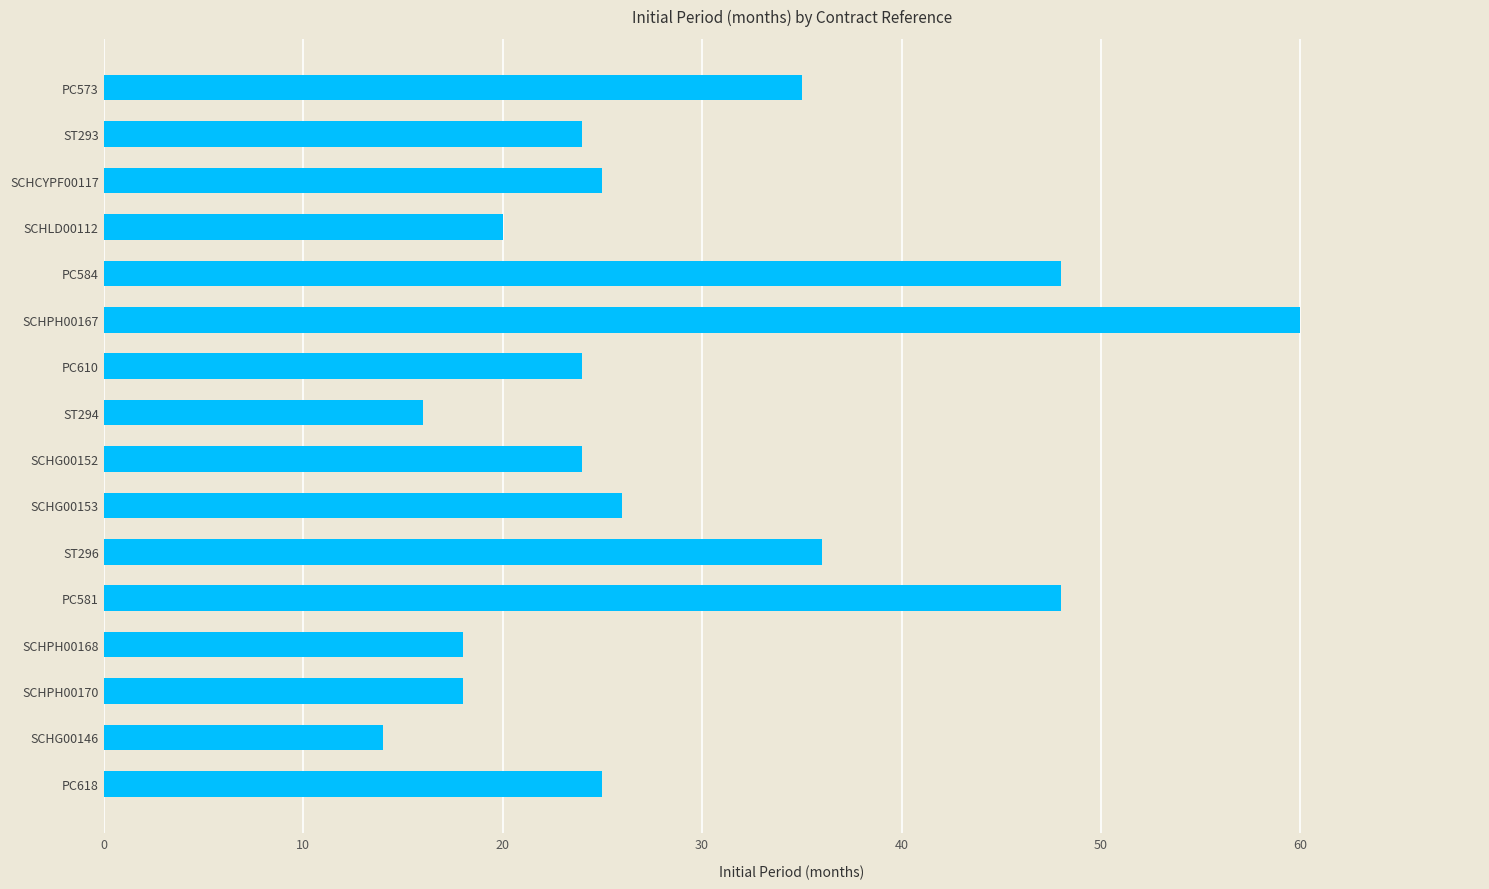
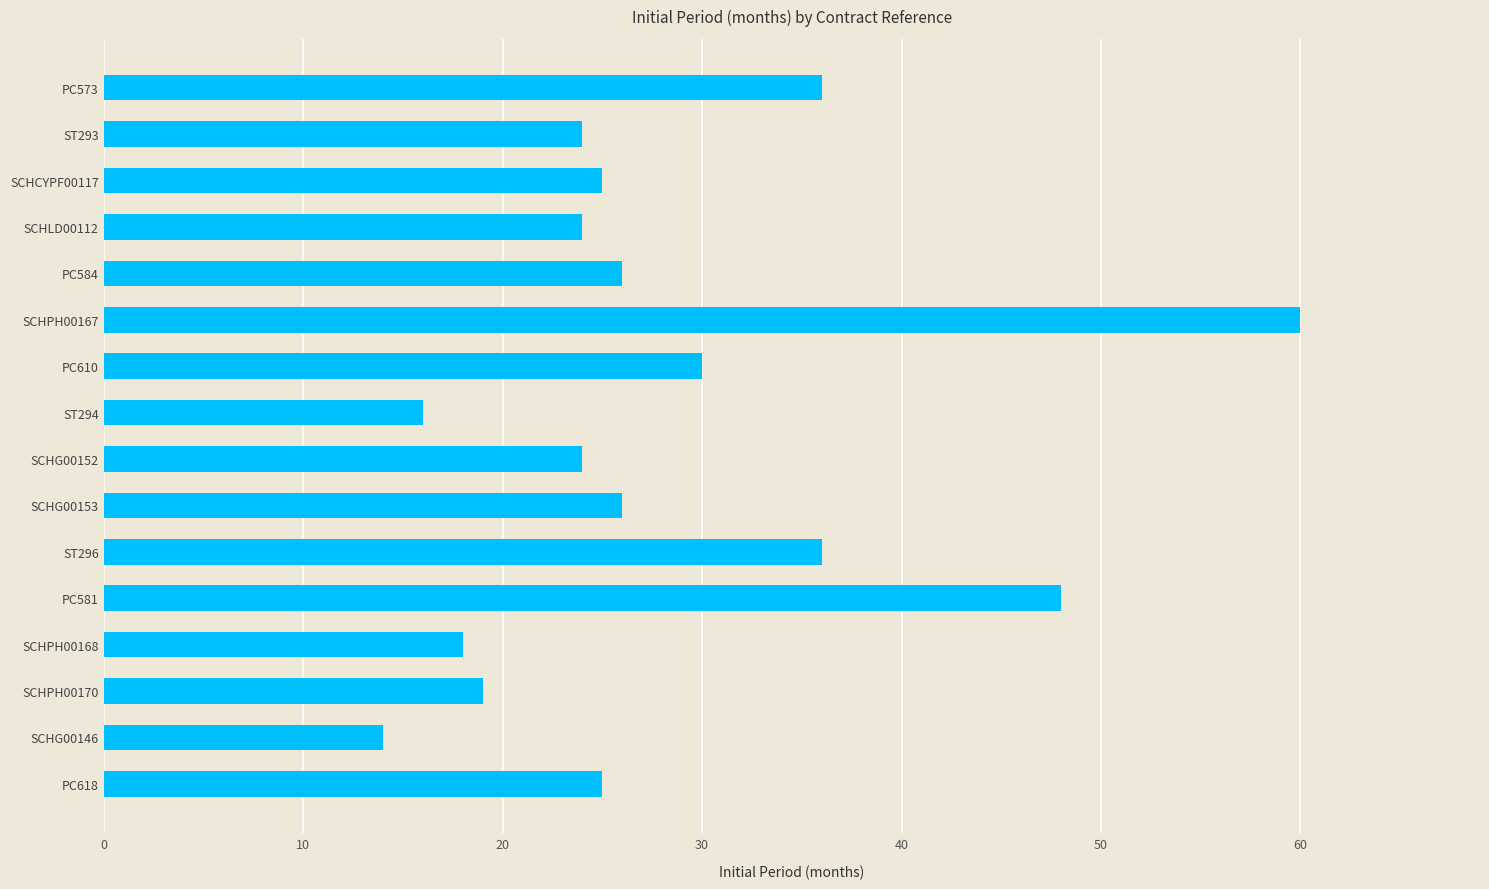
  {
-   "PC573": 35,
+   "PC573": 36,
    "ST293": 24,
    "SCHCYPF00117": 25,
-   "SCHLD00112": 20,
-   "PC584": 48,
+   "SCHLD00112": 24,
+   "PC584": 26,
    "SCHPH00167": 60,
-   "PC610": 24,
+   "PC610": 30,
    "ST294": 16,
    "SCHG00152": 24,
    "SCHG00153": 26,
    "ST296": 36,
    "PC581": 48,
    "SCHPH00168": 18,
-   "SCHPH00170": 18,
+   "SCHPH00170": 19,
    "SCHG00146": 14,
    "PC618": 25
  }
